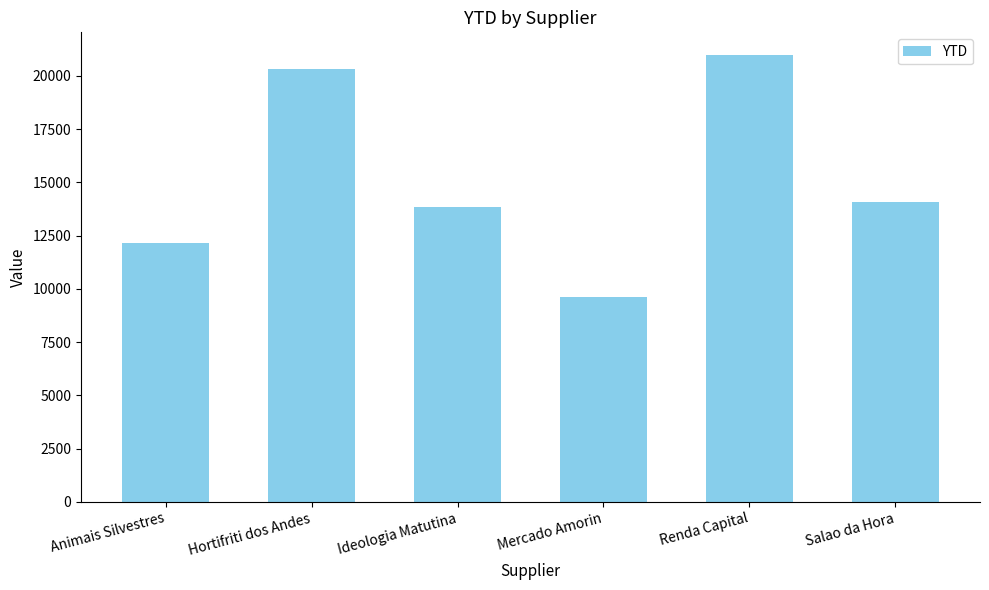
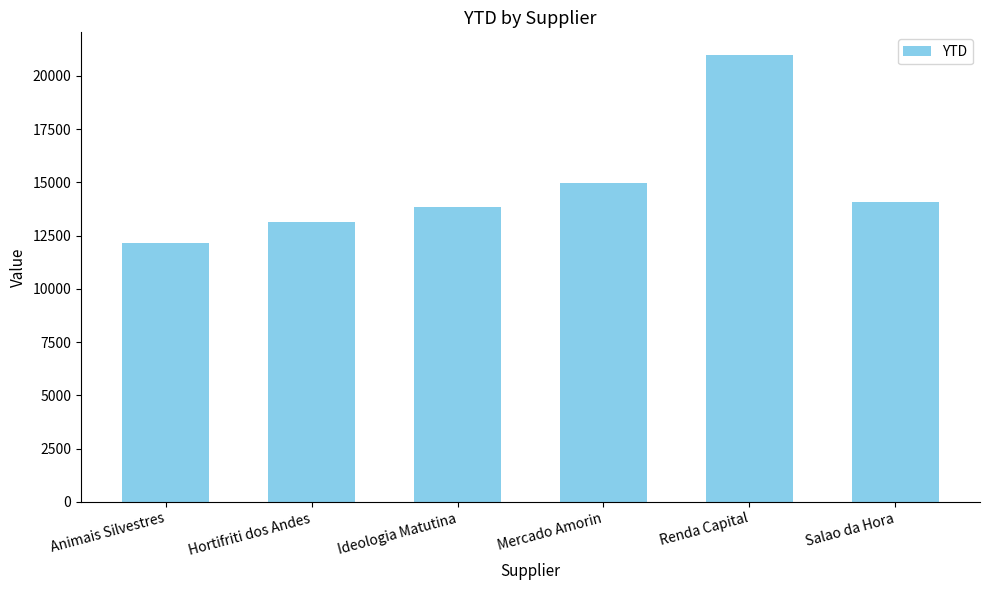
  {
    "Animais Silvestres": 12100,
-   "Hortifriti dos Andes": 20300,
+   "Hortifriti dos Andes": 13100,
    "Ideologia Matutina": 13900,
-   "Mercado Amorin": 9600,
+   "Mercado Amorin": 15000,
    "Renda Capital": 21000,
    "Salao da Hora": 14100
  }
